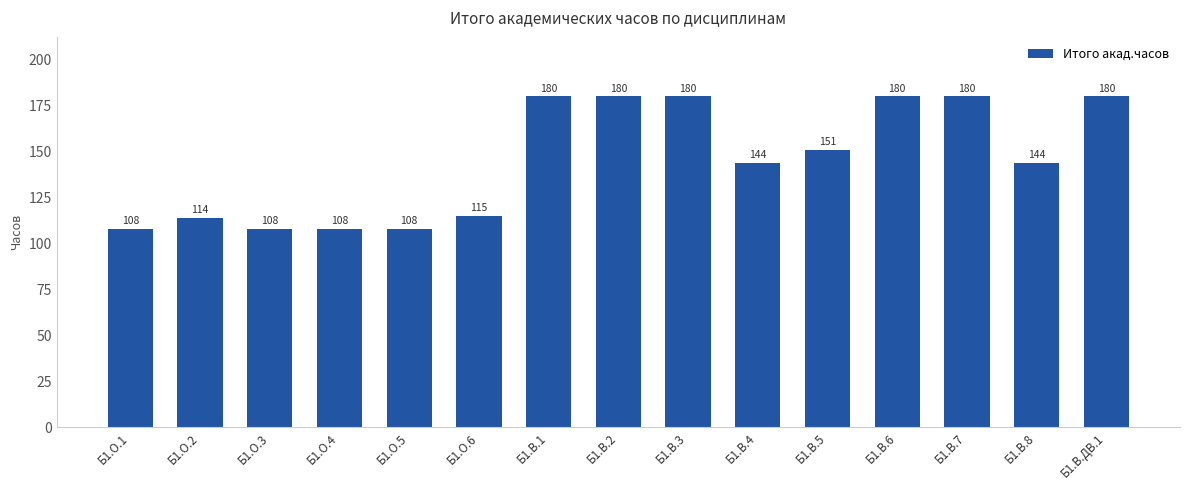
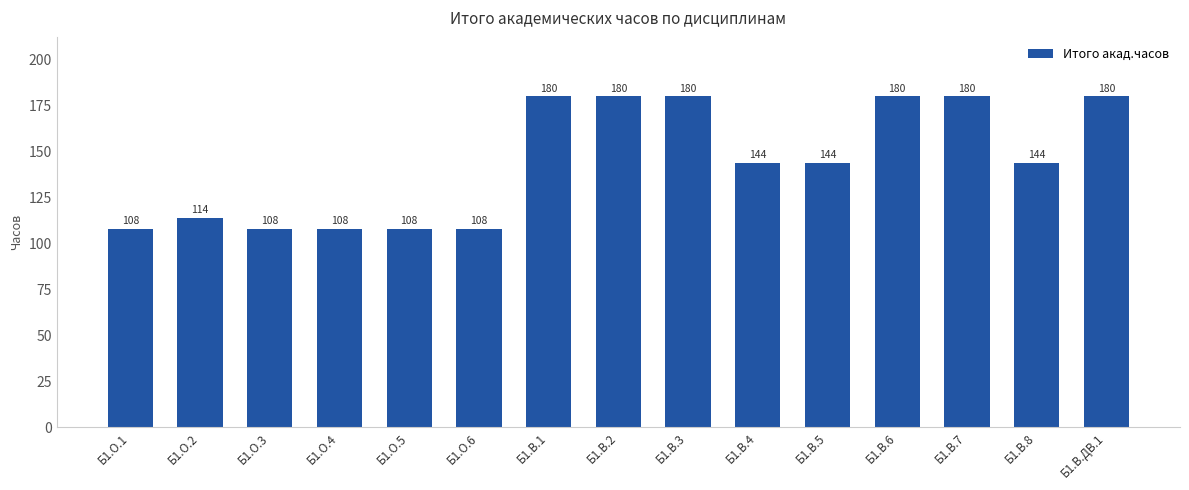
  {
    "Б1.О.1": 108,
    "Б1.О.2": 114,
    "Б1.О.3": 108,
    "Б1.О.4": 108,
    "Б1.О.5": 108,
-   "Б1.О.6": 115,
+   "Б1.О.6": 108,
    "Б1.В.1": 180,
    "Б1.В.2": 180,
    "Б1.В.3": 180,
    "Б1.В.4": 144,
-   "Б1.В.5": 151,
+   "Б1.В.5": 144,
    "Б1.В.6": 180,
    "Б1.В.7": 180,
    "Б1.В.8": 144,
    "Б1.В.ДВ.1": 180
  }
